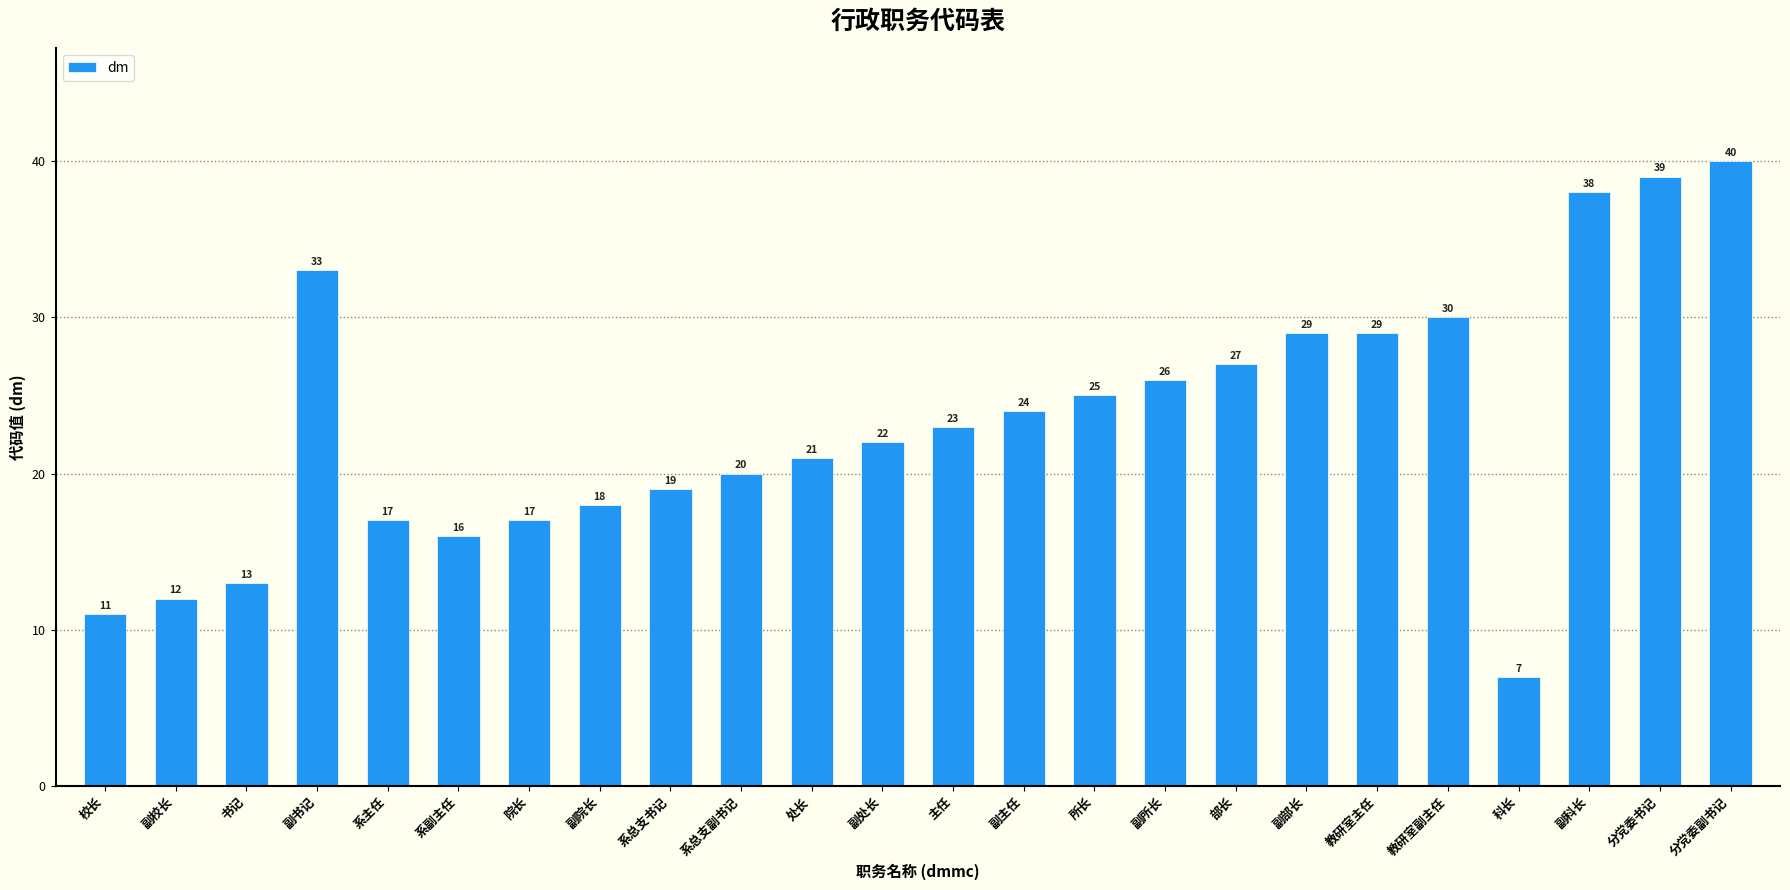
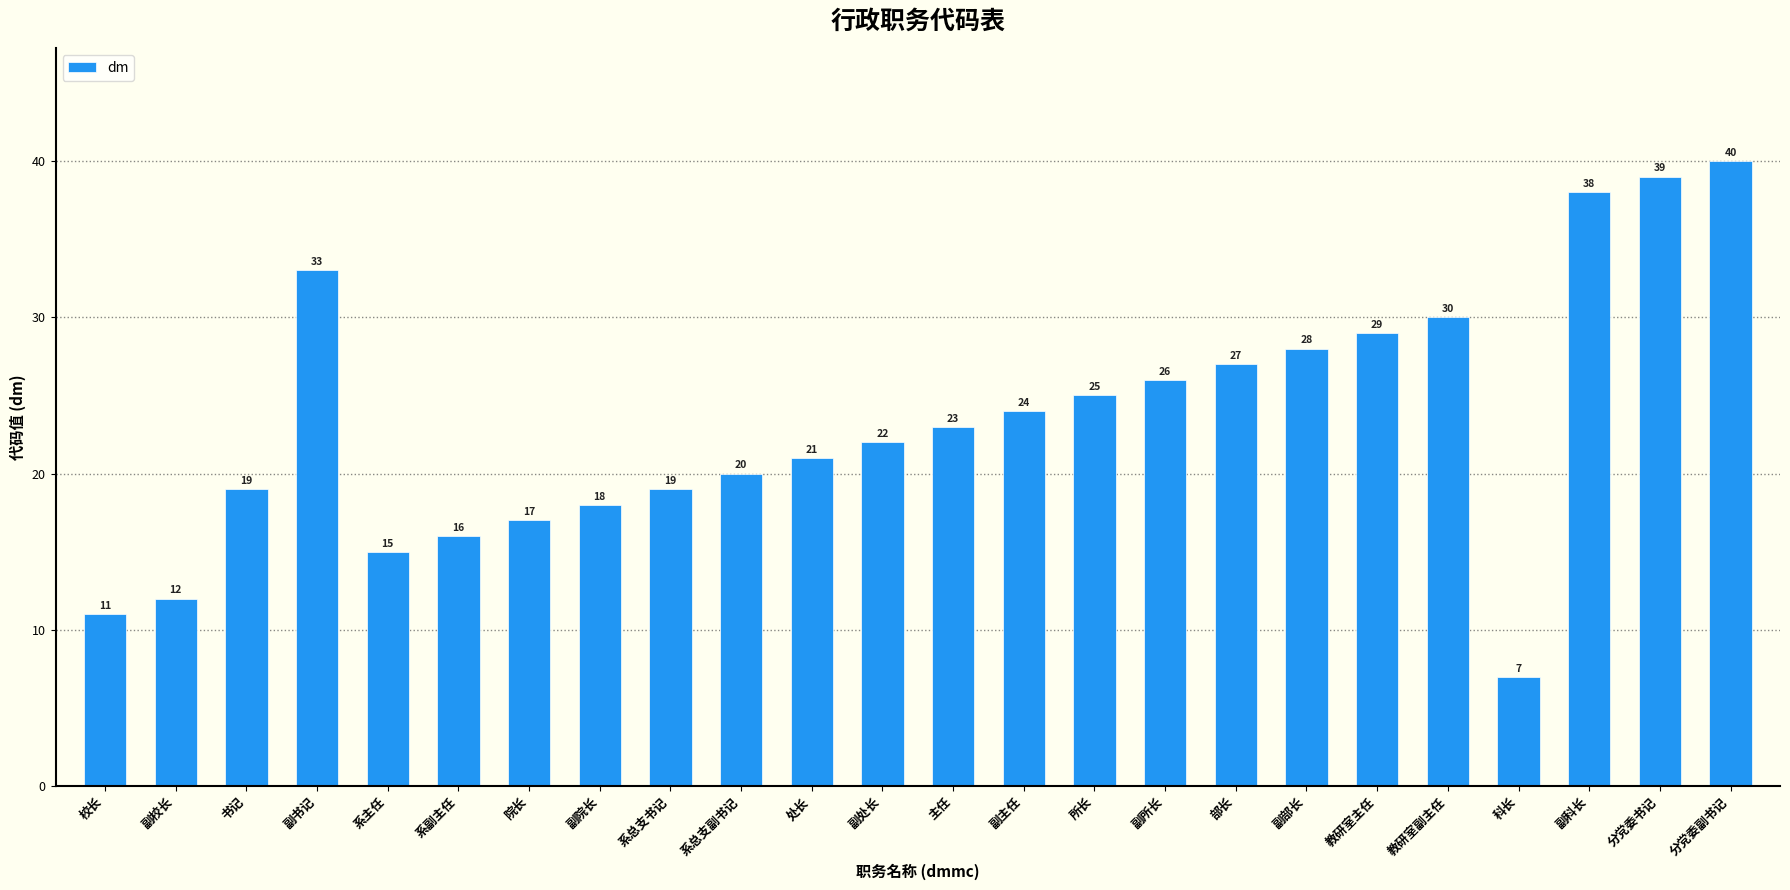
  {
    "校长": 11,
    "副校长": 12,
-   "书记": 13,
+   "书记": 19,
    "副书记": 33,
-   "系主任": 17,
+   "系主任": 15,
    "系副主任": 16,
    "院长": 17,
    "副院长": 18,
    "系总支书记": 19,
    "系总支副书记": 20,
    "处长": 21,
    "副处长": 22,
    "主任": 23,
    "副主任": 24,
    "所长": 25,
    "副所长": 26,
    "部长": 27,
-   "副部长": 29,
+   "副部长": 28,
    "教研室主任": 29,
    "教研室副主任": 30,
    "科长": 7,
    "副科长": 38,
    "分党委书记": 39,
    "分党委副书记": 40
  }
